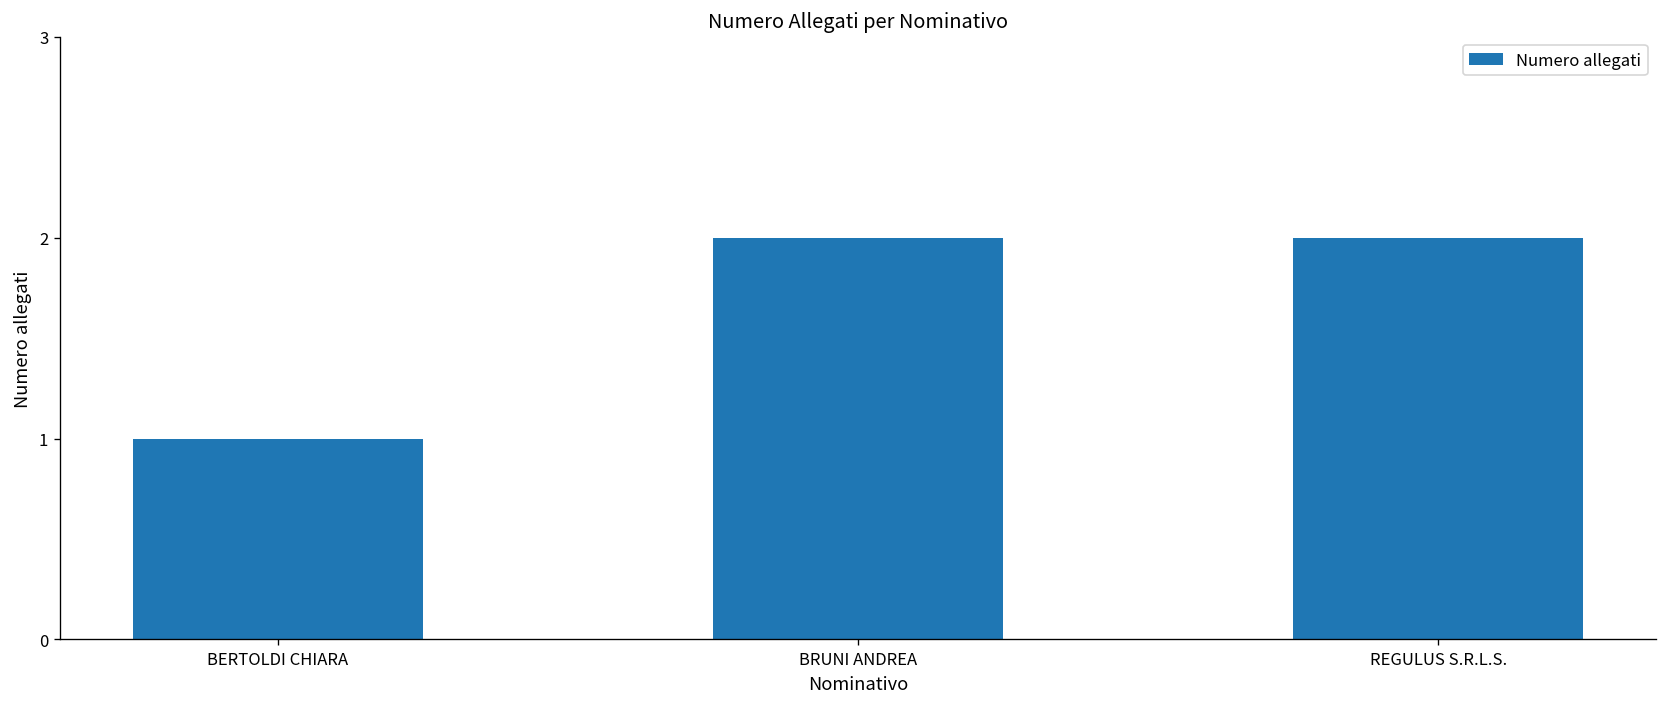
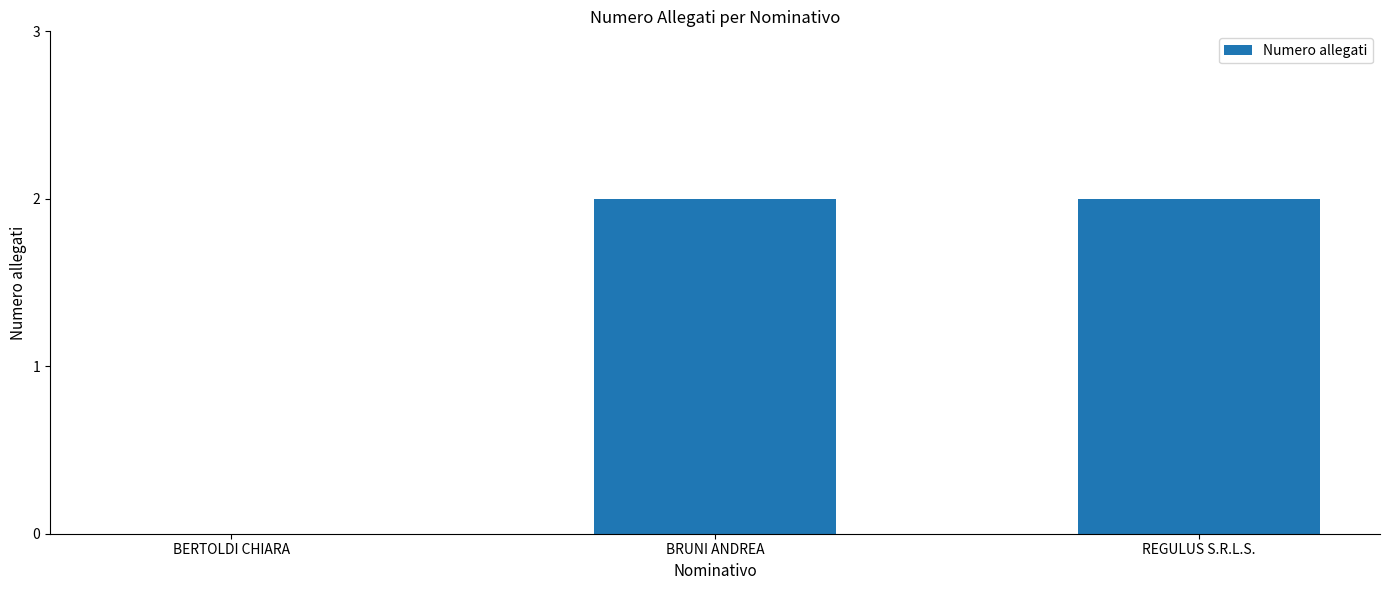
  {
-   "BERTOLDI CHIARA": 1,
+   "BERTOLDI CHIARA": 0,
    "BRUNI ANDREA": 2,
    "REGULUS S.R.L.S.": 2
  }
